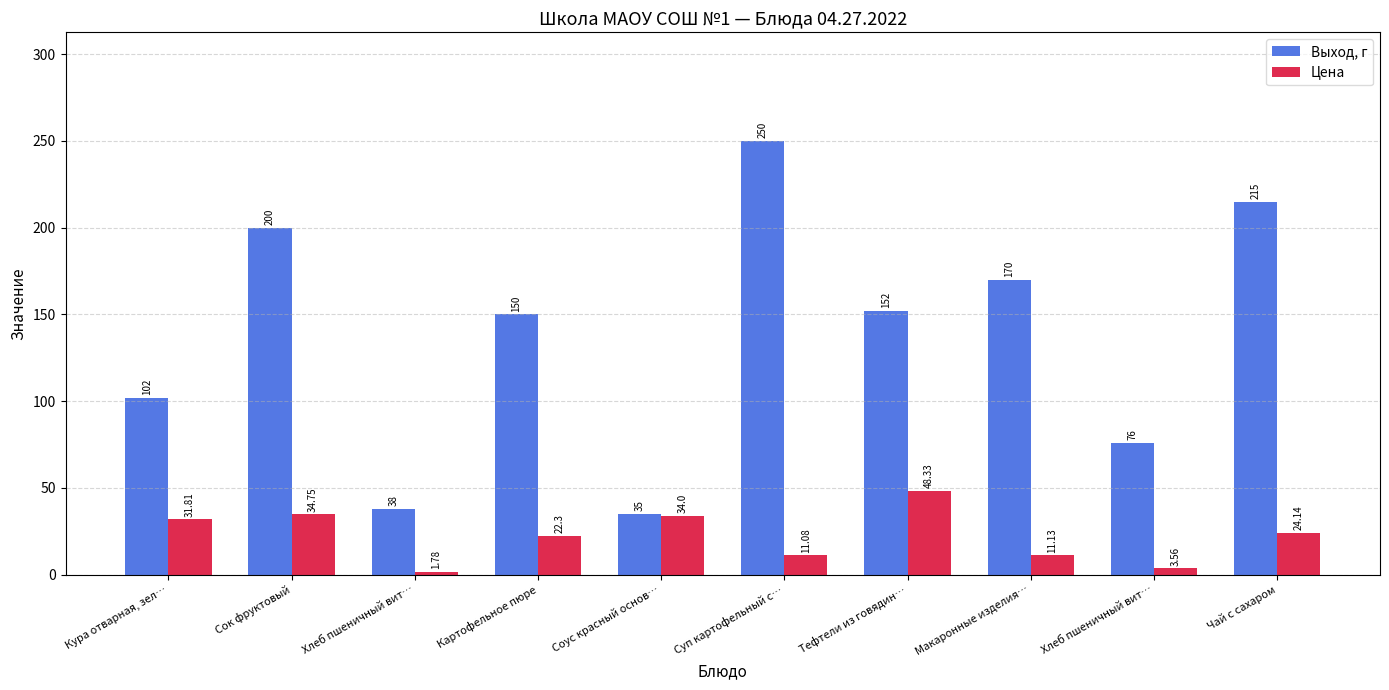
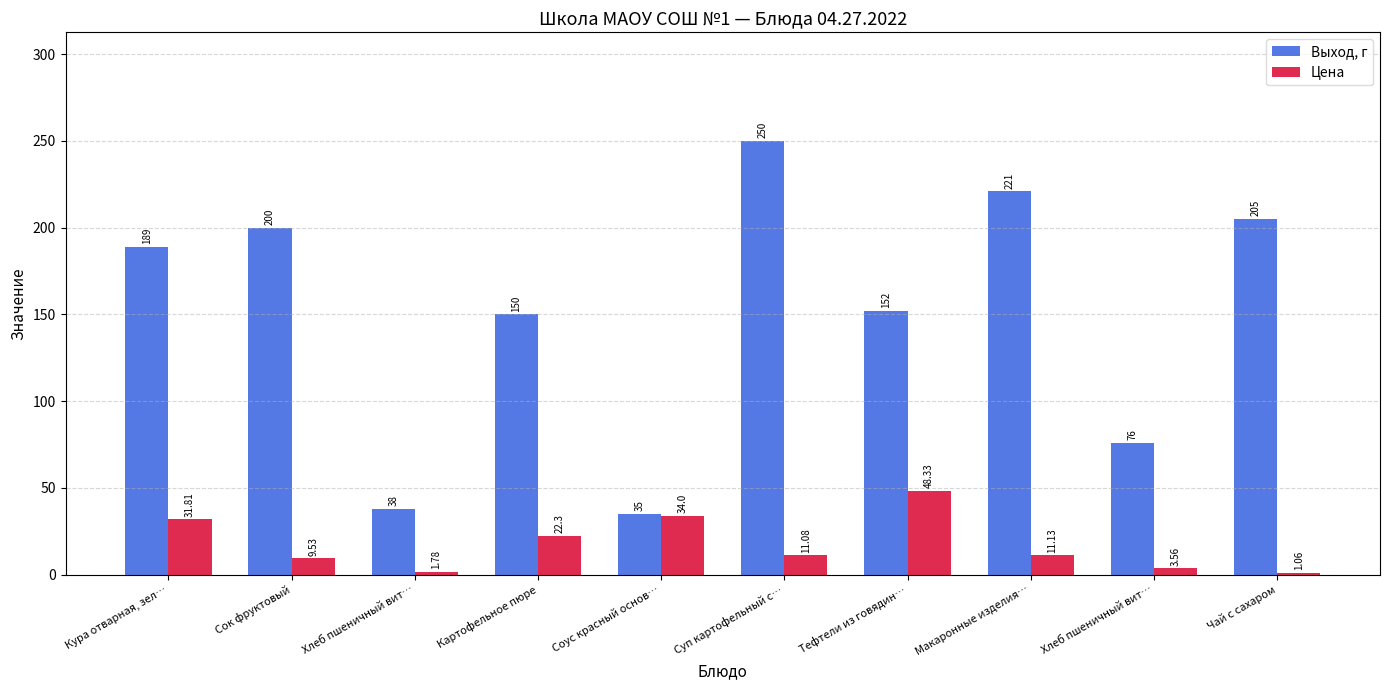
  {
    "Выход, г": {
-     "Кура отварная, зел…": 102,
+     "Кура отварная, зел…": 189,
      "Сок фруктовый": 200,
      "Картофельное пюре": 150,
      "Соус красный основ…": 35,
      "Суп картофельный с…": 250,
      "Тефтели из говядин…": 152,
-     "Макаронные изделия…": 170,
-     "Чай с сахаром": 215
+     "Макаронные изделия…": 221,
+     "Чай с сахаром": 205
    },
    "Цена": {
      "Кура отварная, зел…": 31.81,
-     "Сок фруктовый": 34.75,
+     "Сок фруктовый": 9.53,
      "Картофельное пюре": 22.3,
      "Соус красный основ…": 34.0,
      "Суп картофельный с…": 11.08,
      "Тефтели из говядин…": 48.33,
      "Макаронные изделия…": 11.13,
-     "Чай с сахаром": 24.14
+     "Чай с сахаром": 1.06
    }
  }
